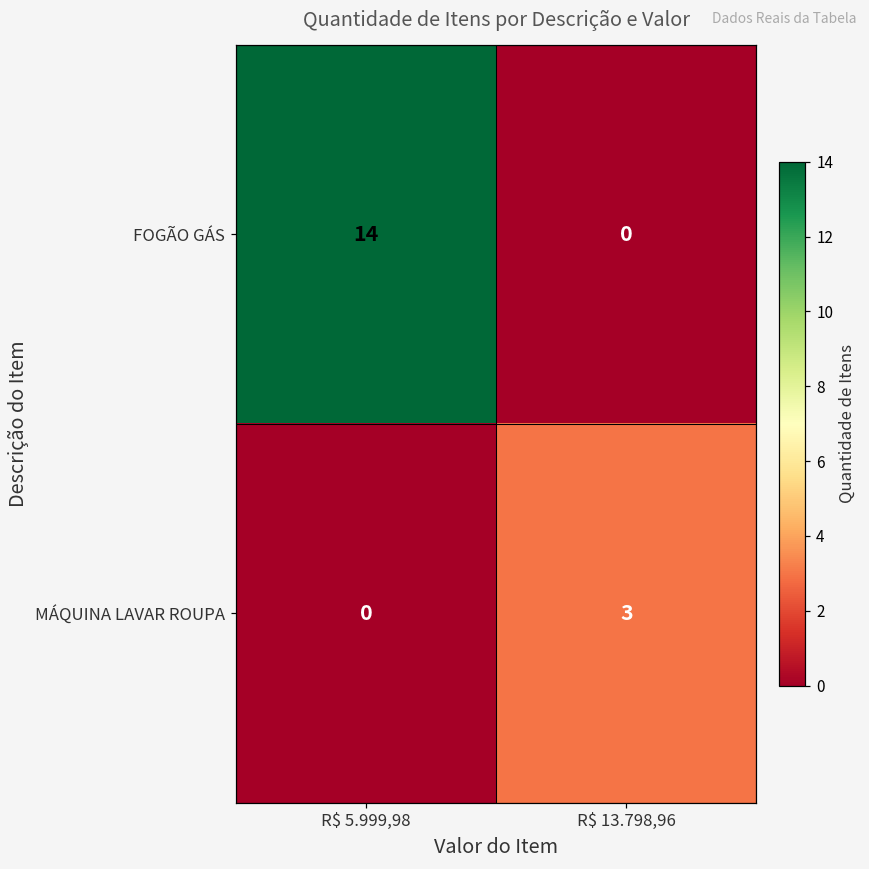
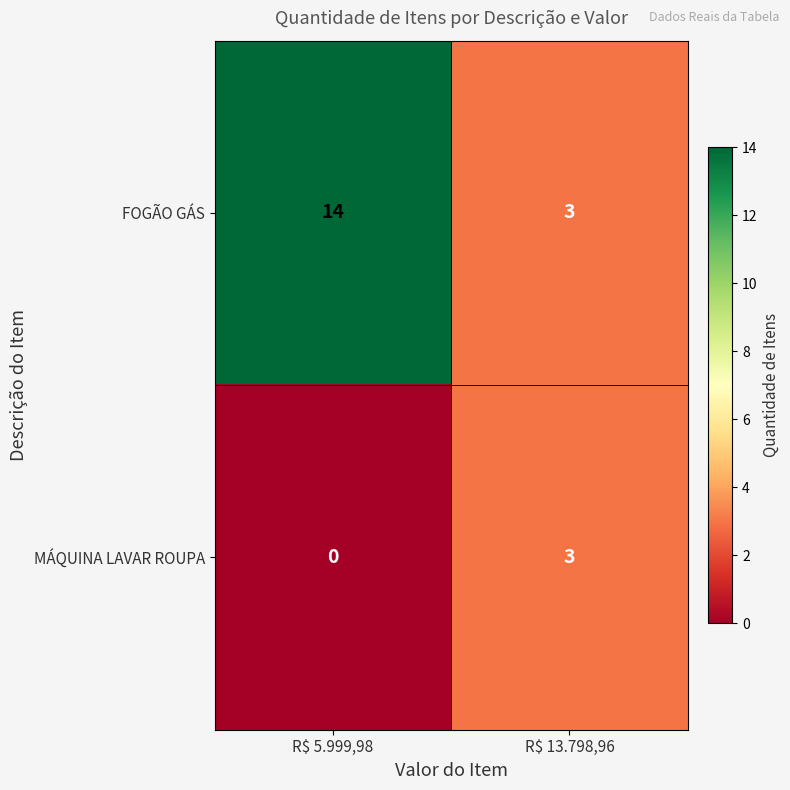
  {
    "FOGÃO GÁS": {
      "R$ 5.999,98": 14,
-     "R$ 13.798,96": 0
+     "R$ 13.798,96": 3
    },
    "MÁQUINA LAVAR ROUPA": {
      "R$ 5.999,98": 0,
      "R$ 13.798,96": 3
    }
  }
